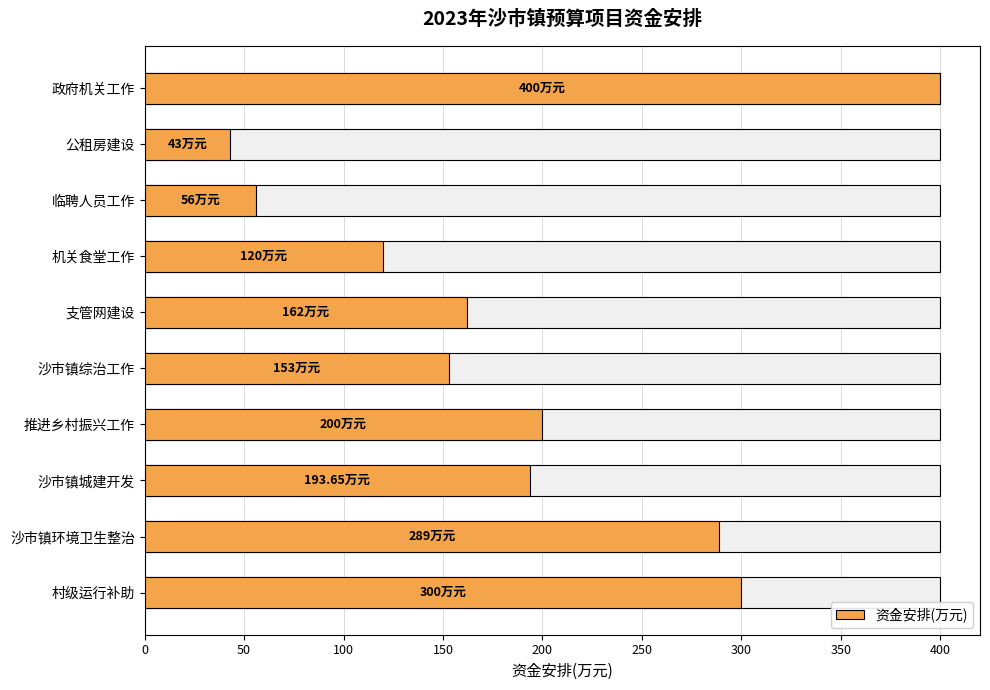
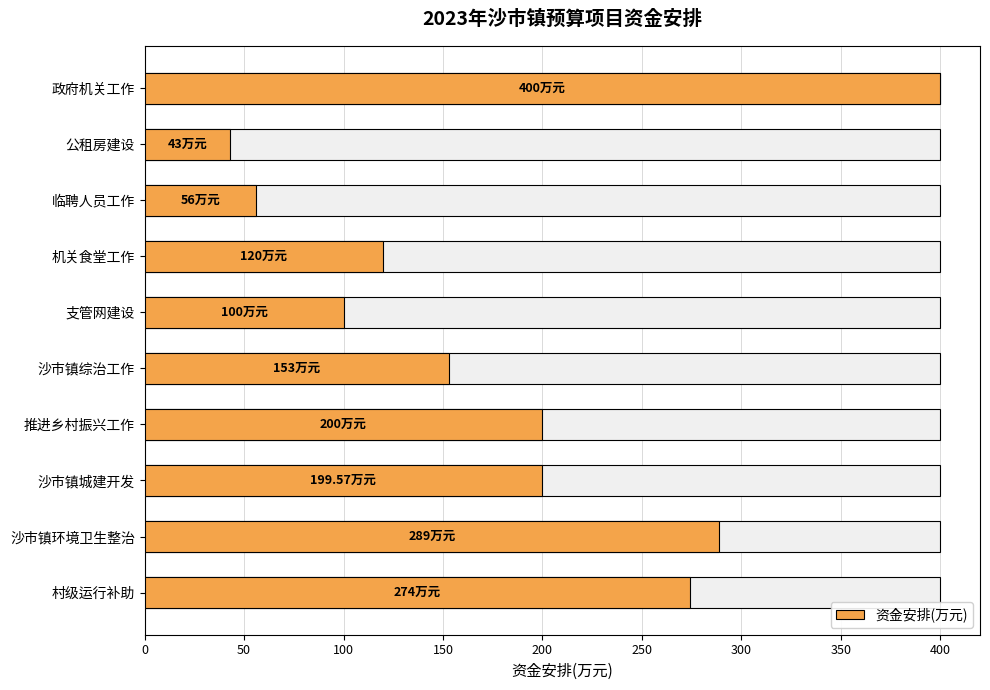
  {
    "资金安排(万元)": {
      "政府机关工作": 400,
-     "支管网建设": 162,
-     "沙市镇城建开发": 193.65,
-     "村级运行补助": 300
+     "支管网建设": 100,
+     "沙市镇城建开发": 199.57,
+     "村级运行补助": 274
    }
  }
